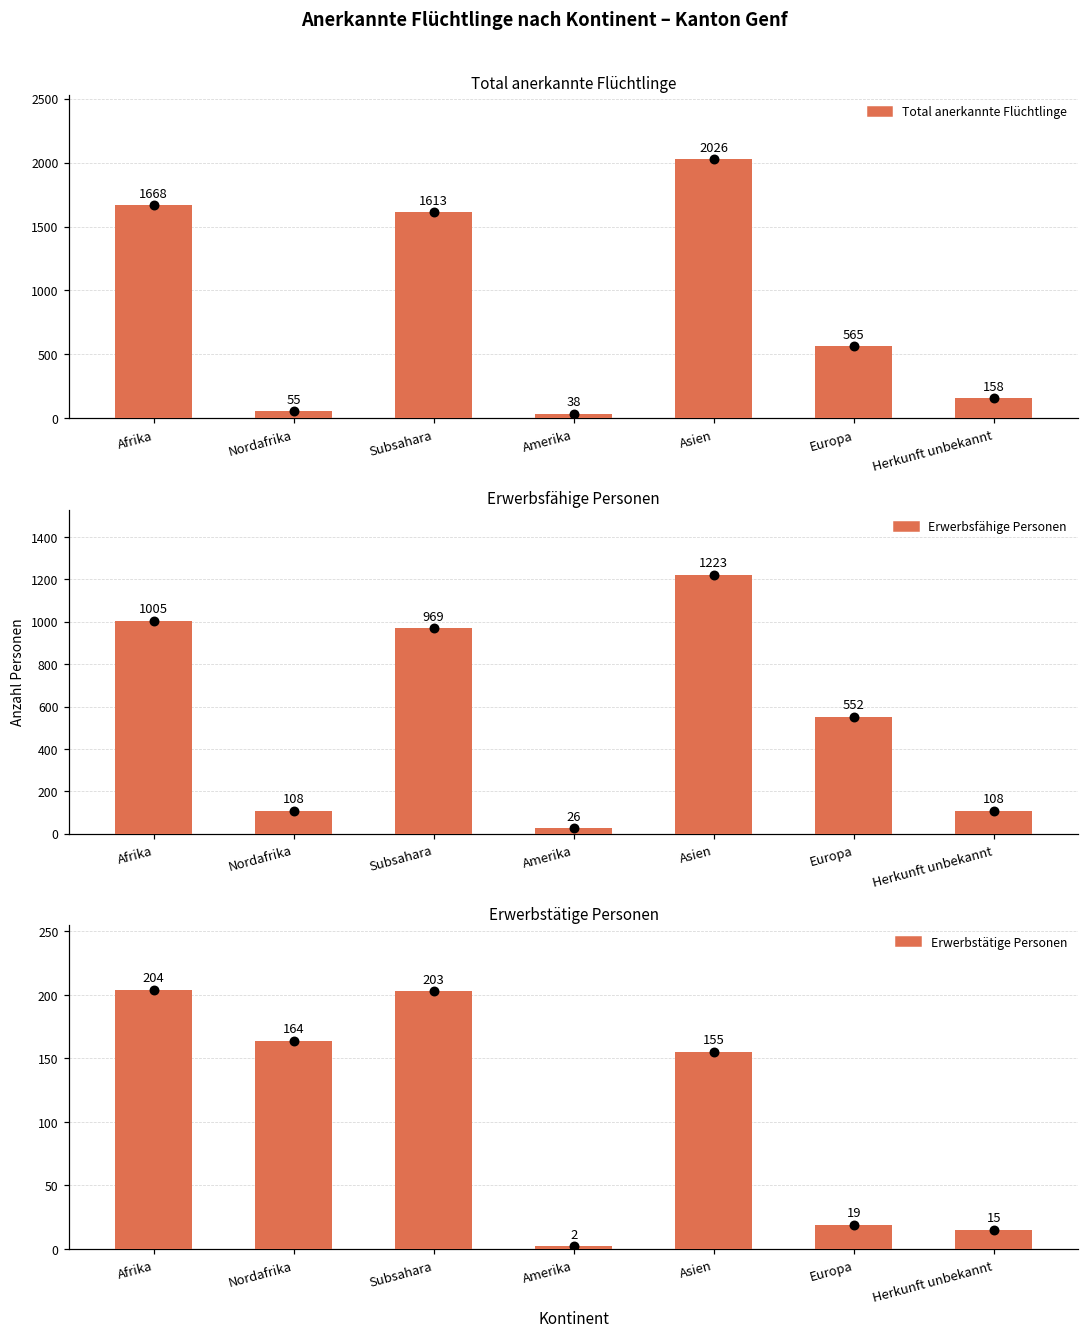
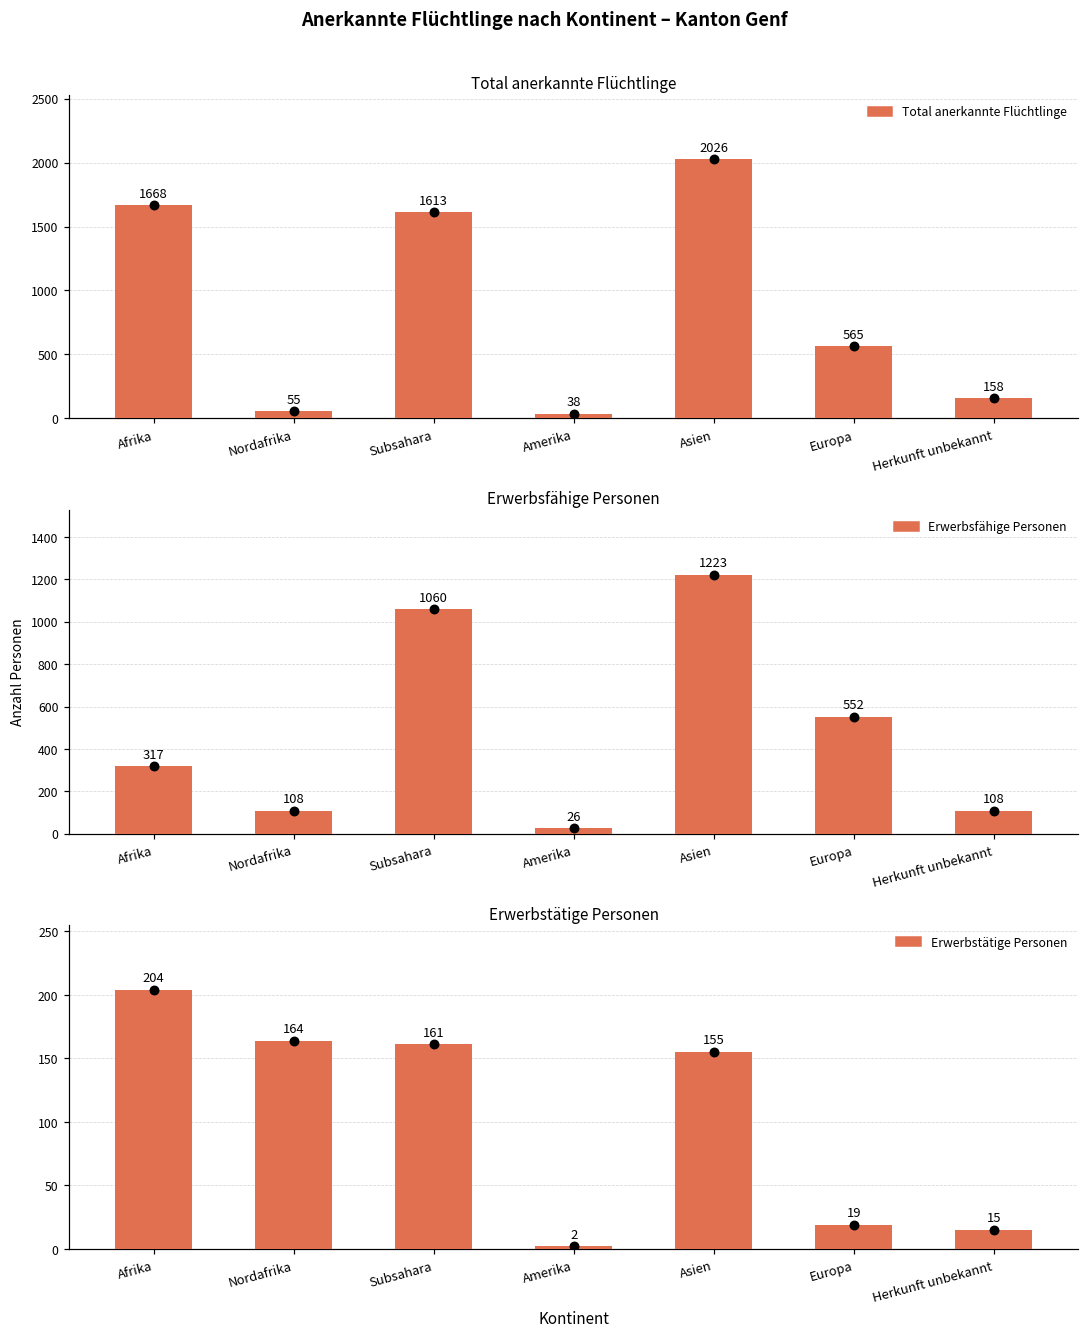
  {
    "Total anerkannte Flüchtlinge": {
      "Afrika": 1668,
      "Nordafrika": 55,
      "Subsahara": 1613,
      "Amerika": 38,
      "Asien": 2026,
      "Europa": 565,
      "Herkunft unbekannt": 158
    },
    "Erwerbsfähige Personen": {
-     "Afrika": 1005,
+     "Afrika": 317,
      "Nordafrika": 108,
-     "Subsahara": 969,
+     "Subsahara": 1060,
      "Amerika": 26,
      "Asien": 1223,
      "Europa": 552,
      "Herkunft unbekannt": 108
    },
    "Erwerbstätige Personen": {
      "Afrika": 204,
      "Nordafrika": 164,
-     "Subsahara": 203,
+     "Subsahara": 161,
      "Amerika": 2,
      "Asien": 155,
      "Europa": 19,
      "Herkunft unbekannt": 15
    }
  }
